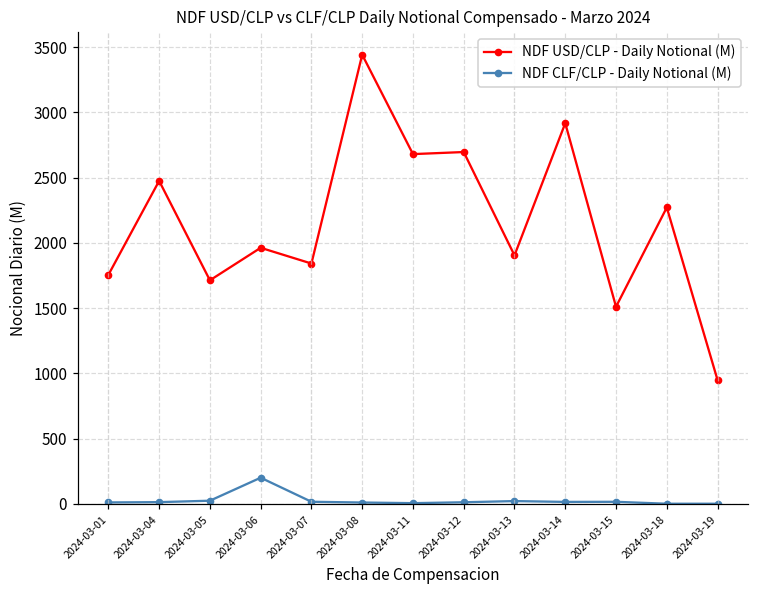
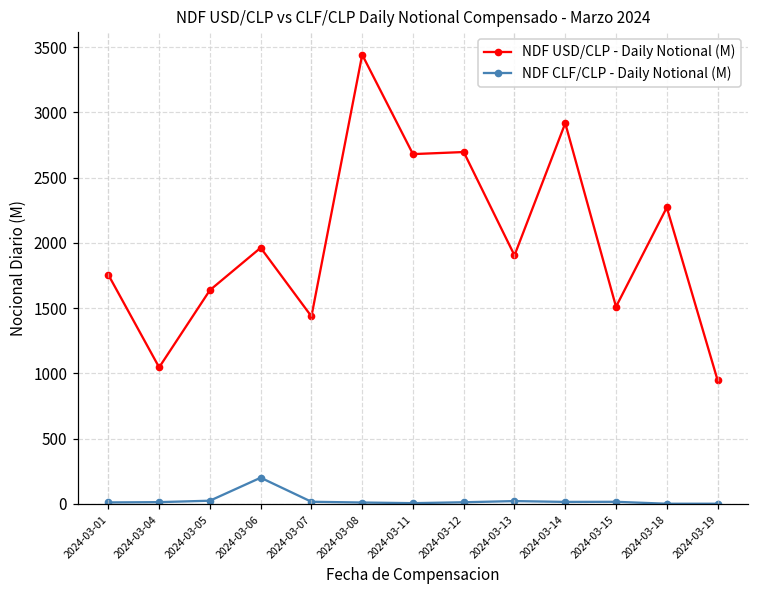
  {
    "NDF USD/CLP - Daily Notional (M)": {
      "2024-03-01": 1750,
-     "2024-03-04": 2470,
-     "2024-03-05": 1710,
+     "2024-03-04": 1050,
+     "2024-03-05": 1640,
      "2024-03-06": 1960,
-     "2024-03-07": 1840,
+     "2024-03-07": 1440,
      "2024-03-08": 3440,
      "2024-03-11": 2680,
      "2024-03-12": 2700,
      "2024-03-13": 1900,
      "2024-03-14": 2920,
      "2024-03-15": 1510,
      "2024-03-18": 2270,
      "2024-03-19": 950
    },
    "NDF CLF/CLP - Daily Notional (M)": {
      "2024-03-01": 10,
      "2024-03-04": 10,
      "2024-03-05": 20,
      "2024-03-06": 200,
      "2024-03-07": 20,
      "2024-03-08": 10,
      "2024-03-11": 0,
      "2024-03-12": 10,
      "2024-03-13": 20,
      "2024-03-14": 10,
      "2024-03-15": 10,
      "2024-03-18": 0,
      "2024-03-19": 0
    }
  }
